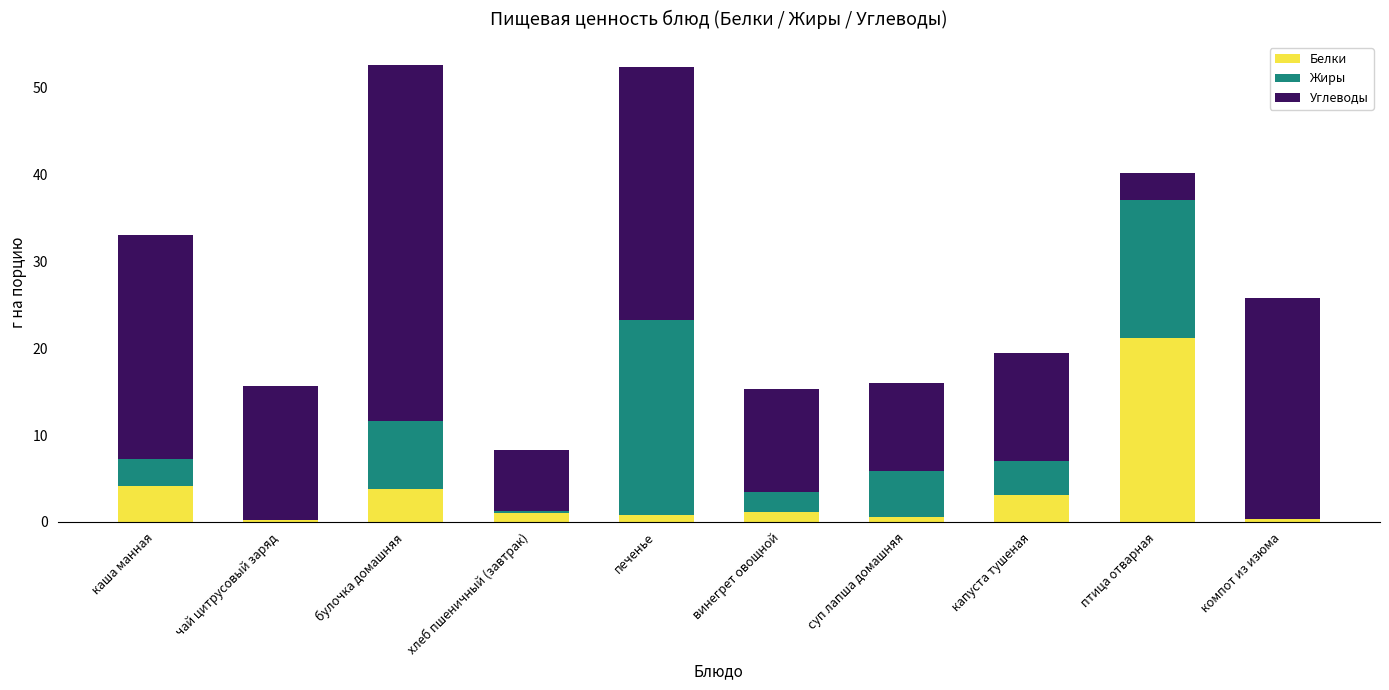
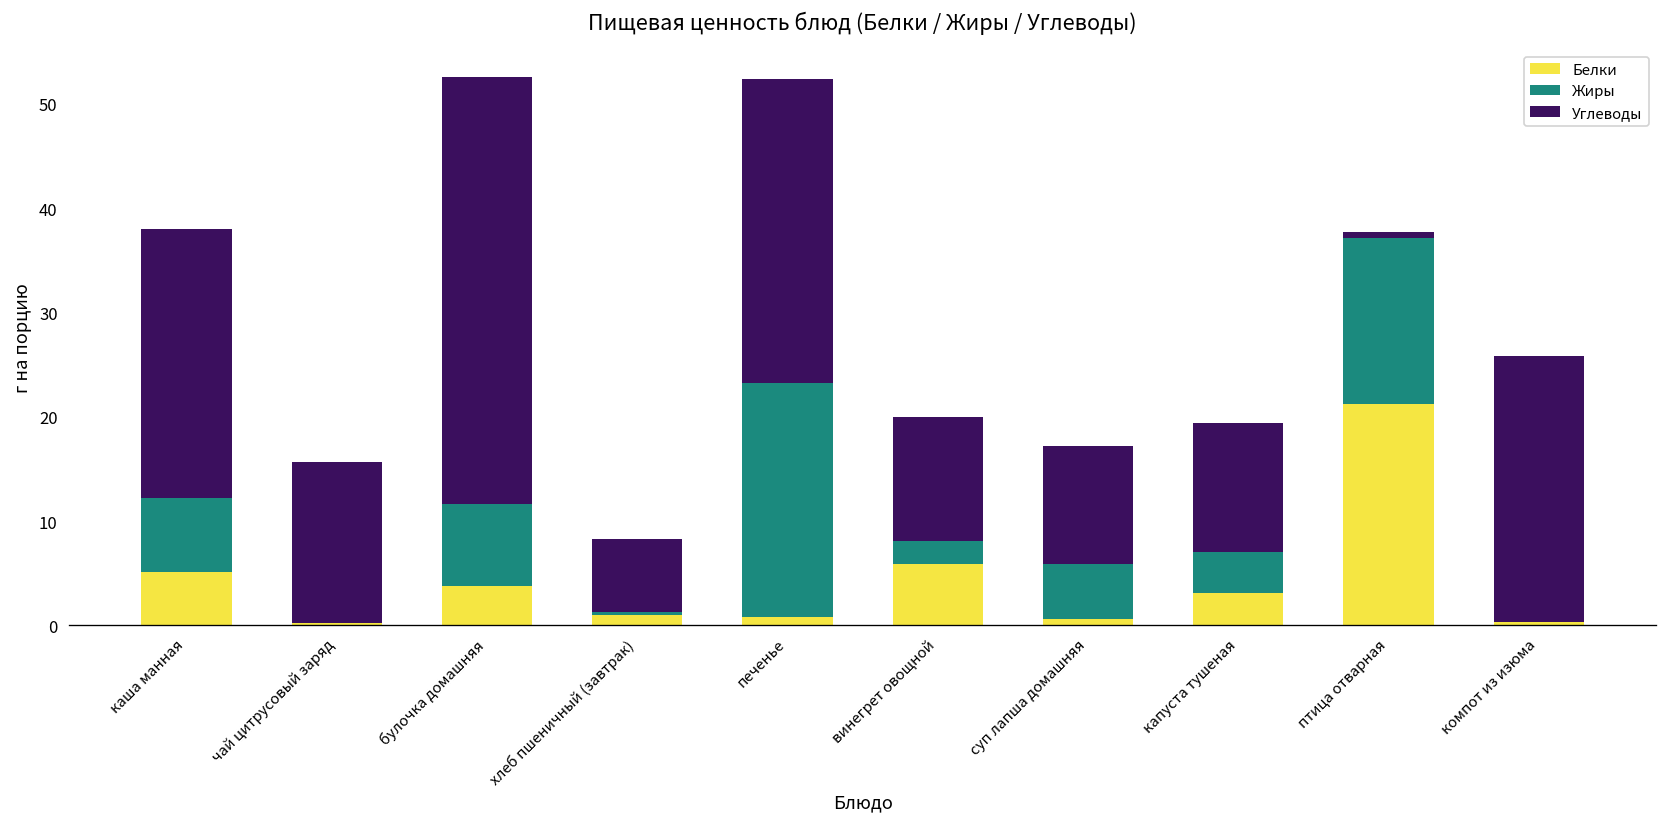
  {
    "Белки": {
-     "каша манная": 4,
+     "каша манная": 5,
      "булочка домашняя": 4,
      "хлеб пшеничный (завтрак)": 1,
      "печенье": 1,
-     "винегрет овощной": 1,
+     "винегрет овощной": 6,
      "суп лапша домашняя": 1,
      "капуста тушеная": 3,
      "птица отварная": 21,
      "компот из изюма": 0
    },
    "Жиры": {
-     "каша манная": 3,
+     "каша манная": 7,
      "чай цитрусовый заряд": 0,
      "булочка домашняя": 8,
      "хлеб пшеничный (завтрак)": 0,
      "печенье": 22,
      "винегрет овощной": 2,
      "суп лапша домашняя": 5,
      "капуста тушеная": 4,
      "птица отварная": 16,
      "компот из изюма": 0
    },
    "Углеводы": {
      "каша манная": 26,
      "чай цитрусовый заряд": 16,
      "булочка домашняя": 41,
      "хлеб пшеничный (завтрак)": 7,
      "печенье": 29,
      "винегрет овощной": 12,
-     "суп лапша домашняя": 10,
+     "суп лапша домашняя": 11,
      "капуста тушеная": 12,
-     "птица отварная": 3,
+     "птица отварная": 1,
      "компот из изюма": 26
    }
  }
